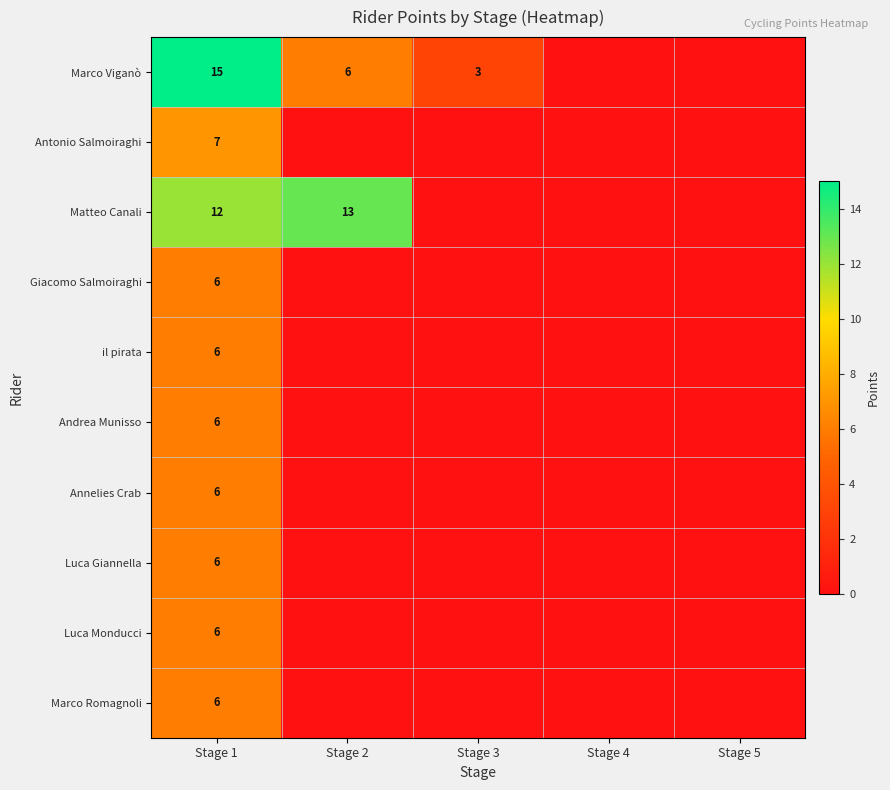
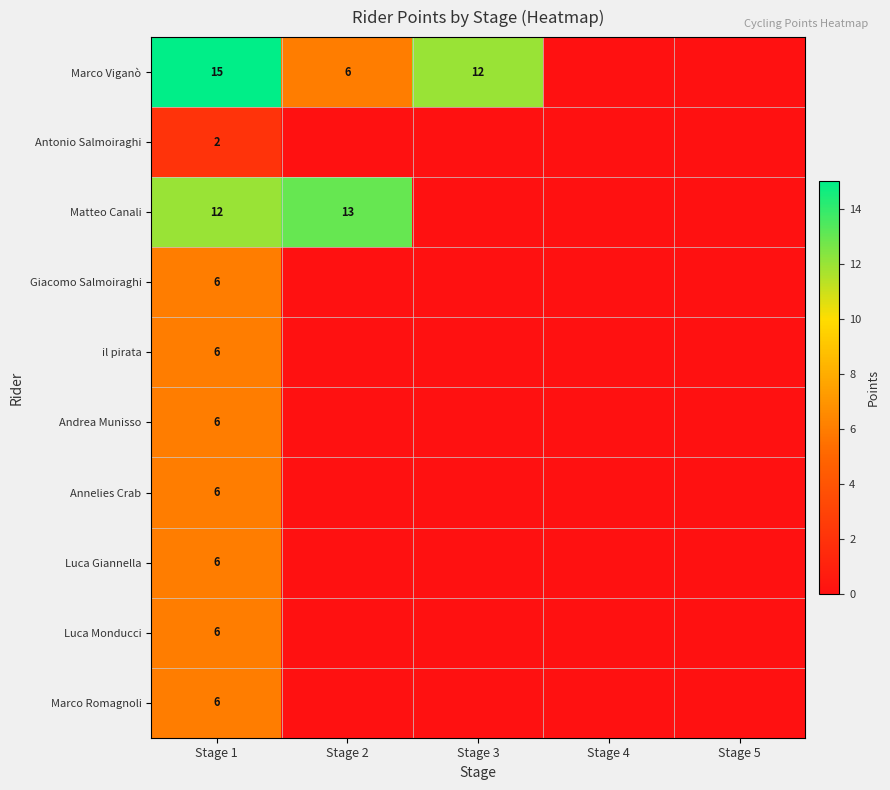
  {
    "Marco Viganò": {
      "Stage 1": 15,
      "Stage 2": 6,
-     "Stage 3": 3
+     "Stage 3": 12
    },
    "Antonio Salmoiraghi": {
-     "Stage 1": 7
+     "Stage 1": 2
    },
    "Matteo Canali": {
      "Stage 1": 12,
      "Stage 2": 13
    },
    "Giacomo Salmoiraghi": {
      "Stage 1": 6
    },
    "il pirata": {
      "Stage 1": 6
    },
    "Andrea Munisso": {
      "Stage 1": 6
    },
    "Annelies Crab": {
      "Stage 1": 6
    },
    "Luca Giannella": {
      "Stage 1": 6
    },
    "Luca Monducci": {
      "Stage 1": 6
    },
    "Marco Romagnoli": {
      "Stage 1": 6
    }
  }
